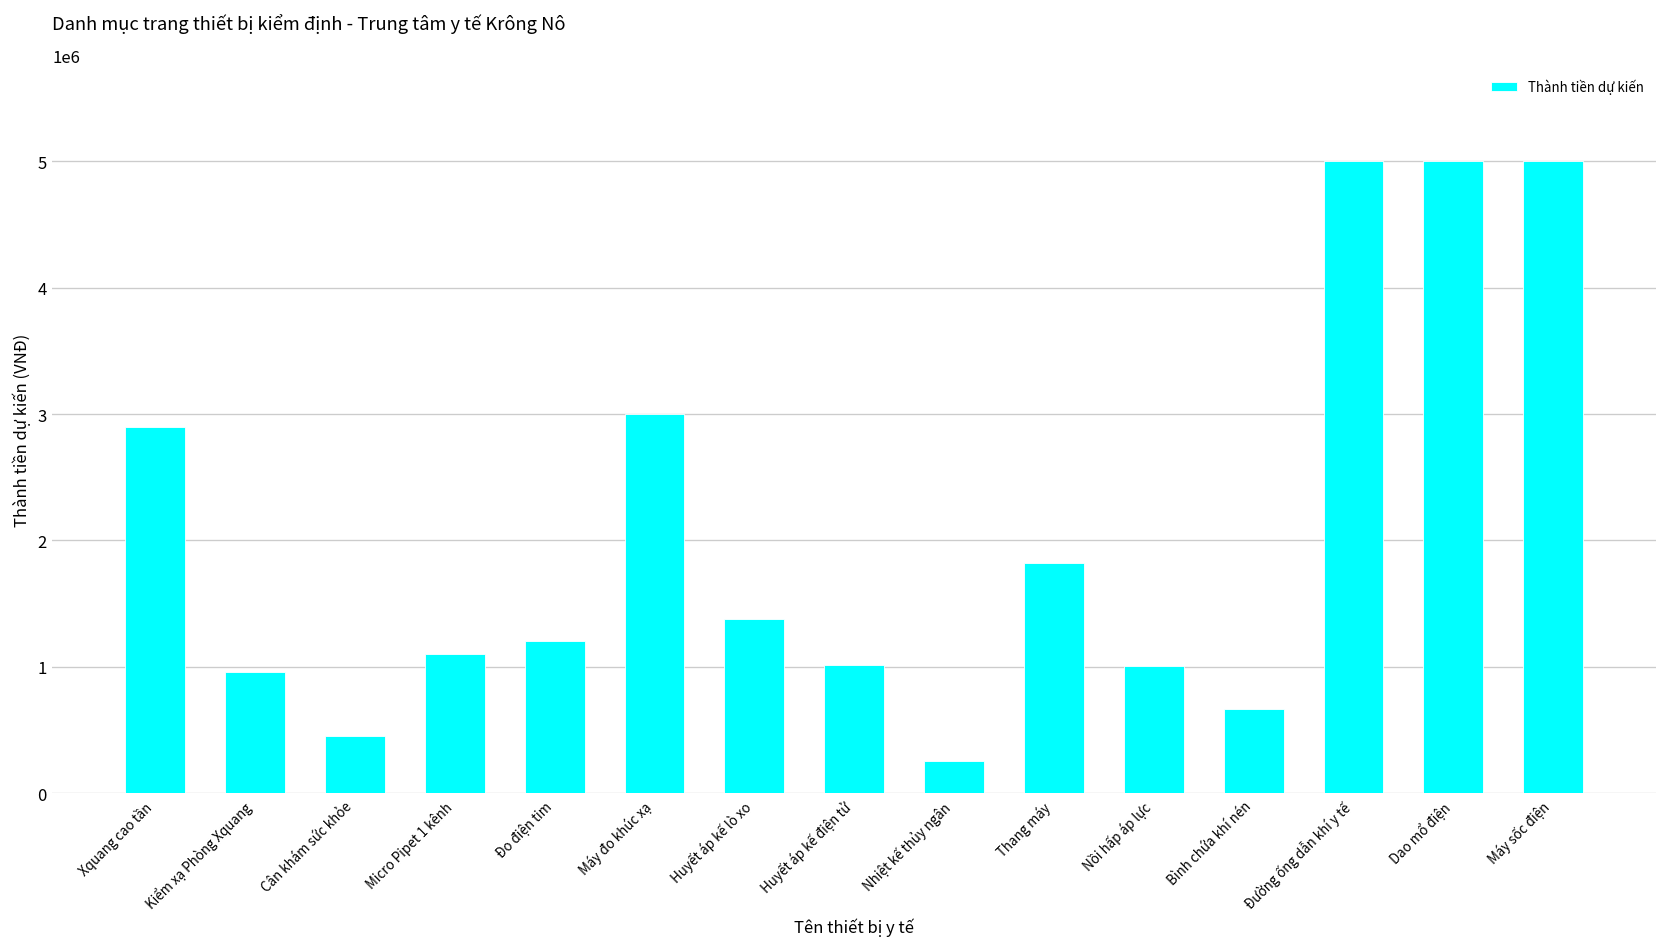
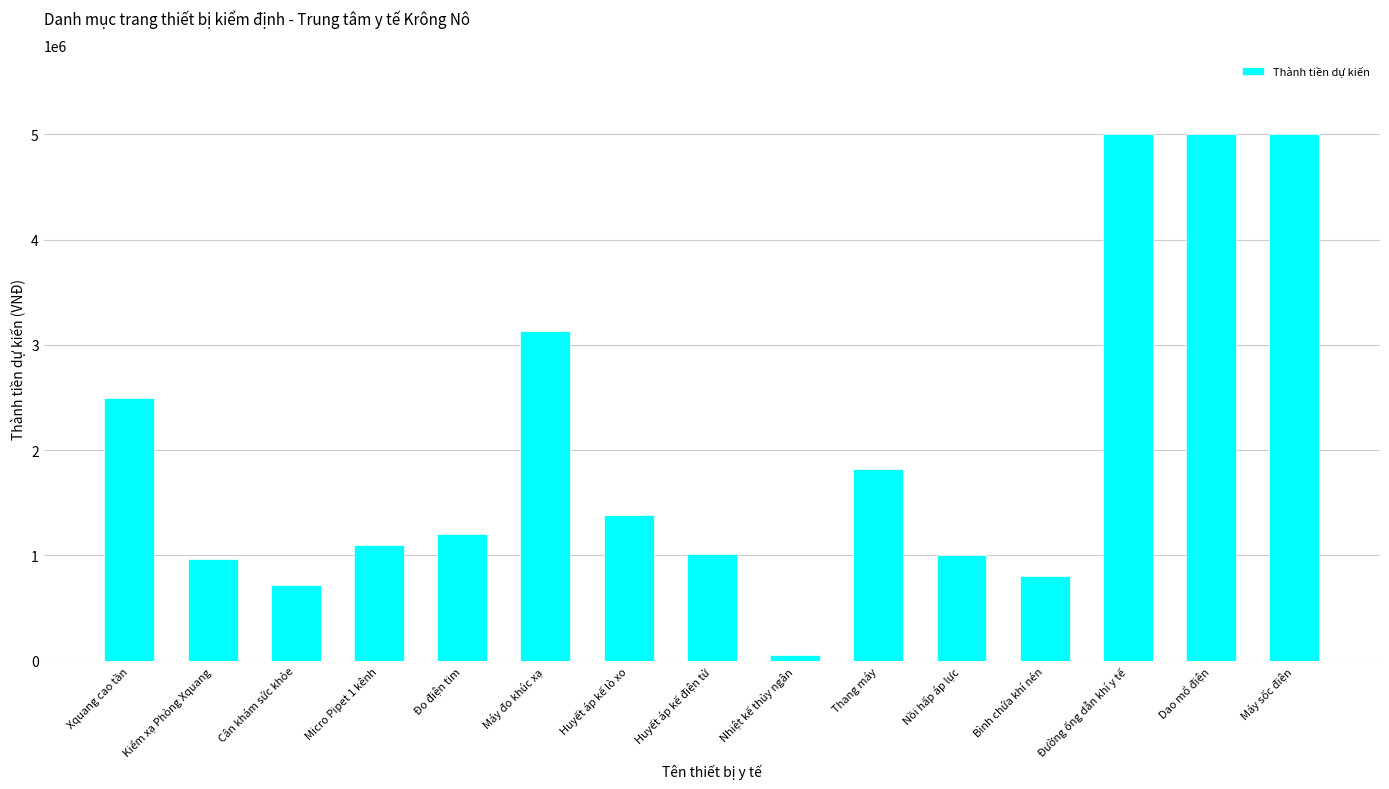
  {
-   "Xquang cao tần": 2900000,
+   "Xquang cao tần": 2500000,
    "Kiểm xạ Phòng Xquang": 960000,
-   "Cân khám sức khỏe": 450000,
+   "Cân khám sức khỏe": 720000,
    "Micro Pipet 1 kênh": 1100000,
    "Đo điện tim": 1200000,
-   "Máy đo khúc xạ": 3000000,
+   "Máy đo khúc xạ": 3130000,
    "Huyết áp kế lò xo": 1380000,
    "Huyết áp kế điện tử": 1020000,
-   "Nhiệt kế thủy ngân": 250000,
+   "Nhiệt kế thủy ngân": 50000,
    "Thang máy": 1820000,
    "Nồi hấp áp lực": 1000000,
-   "Bình chứa khí nén": 660000,
+   "Bình chứa khí nén": 800000,
    "Đường ống dẫn khí y tế": 5000000,
    "Dao mổ điện": 5000000,
    "Máy sốc điện": 5000000
  }
